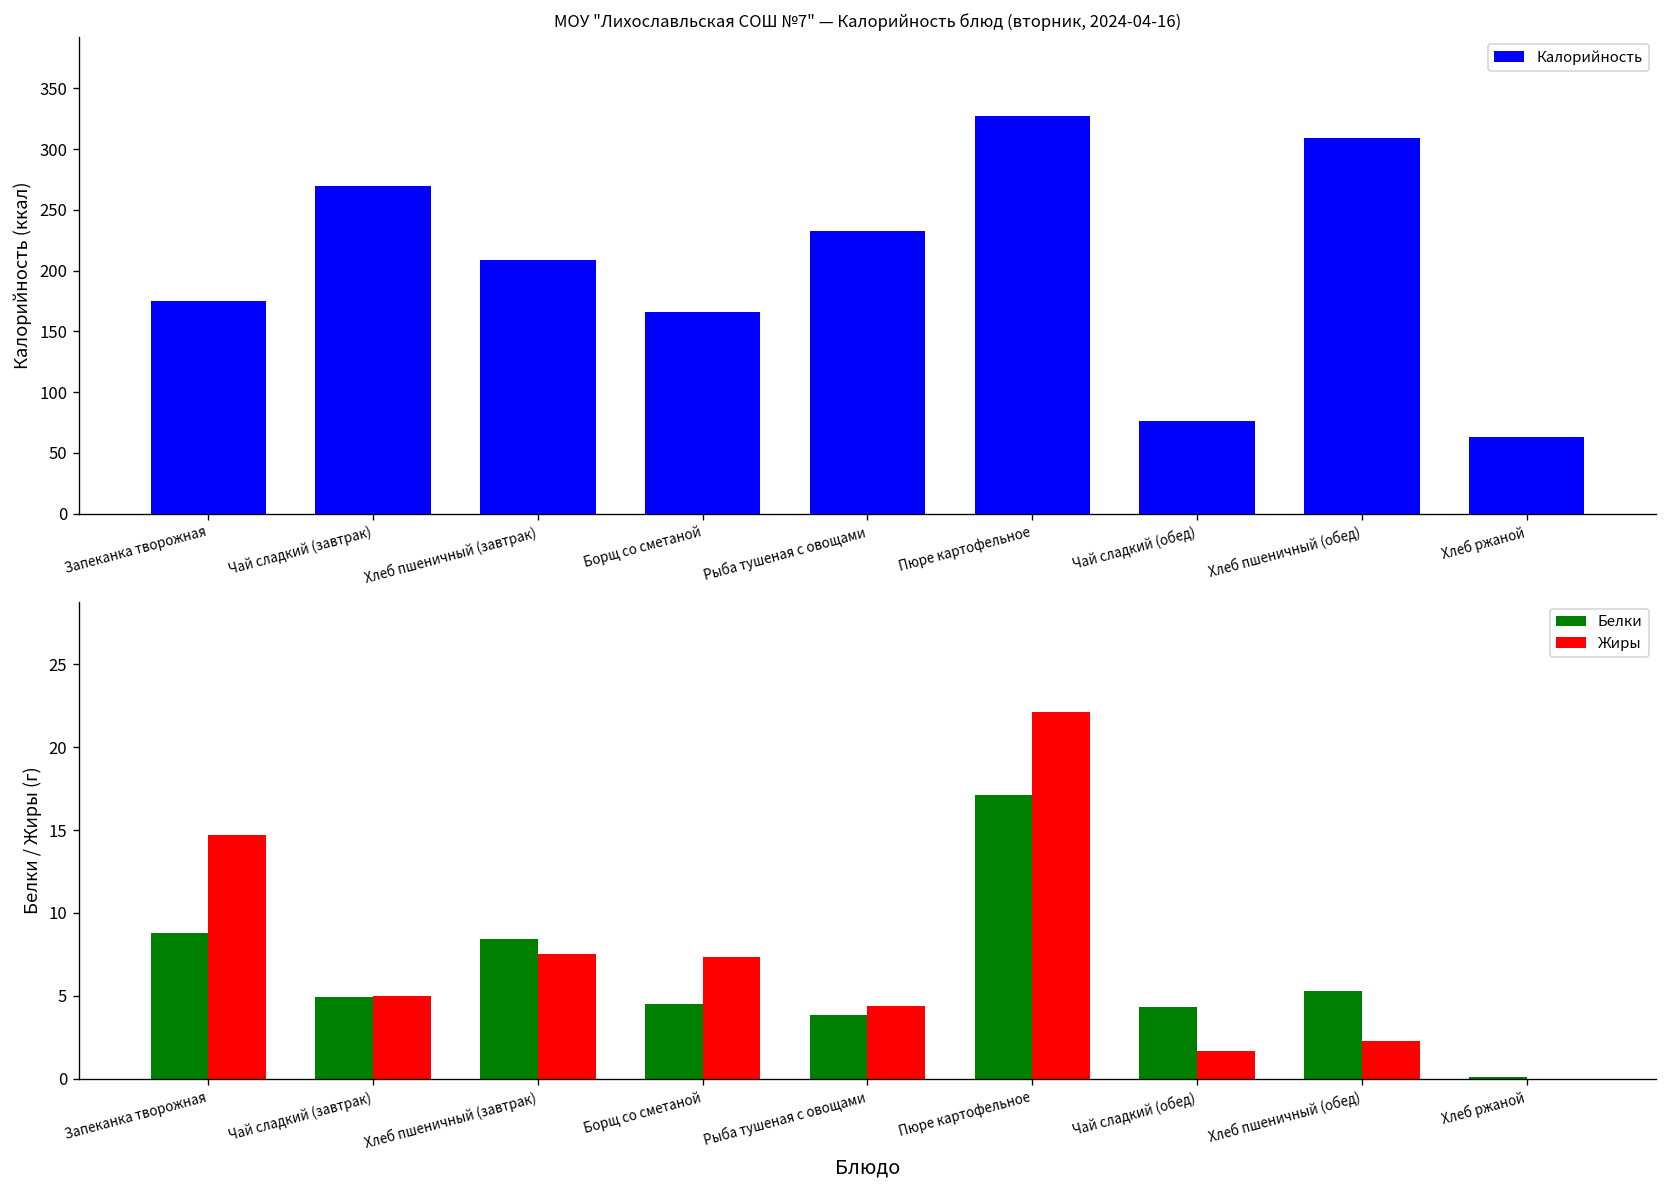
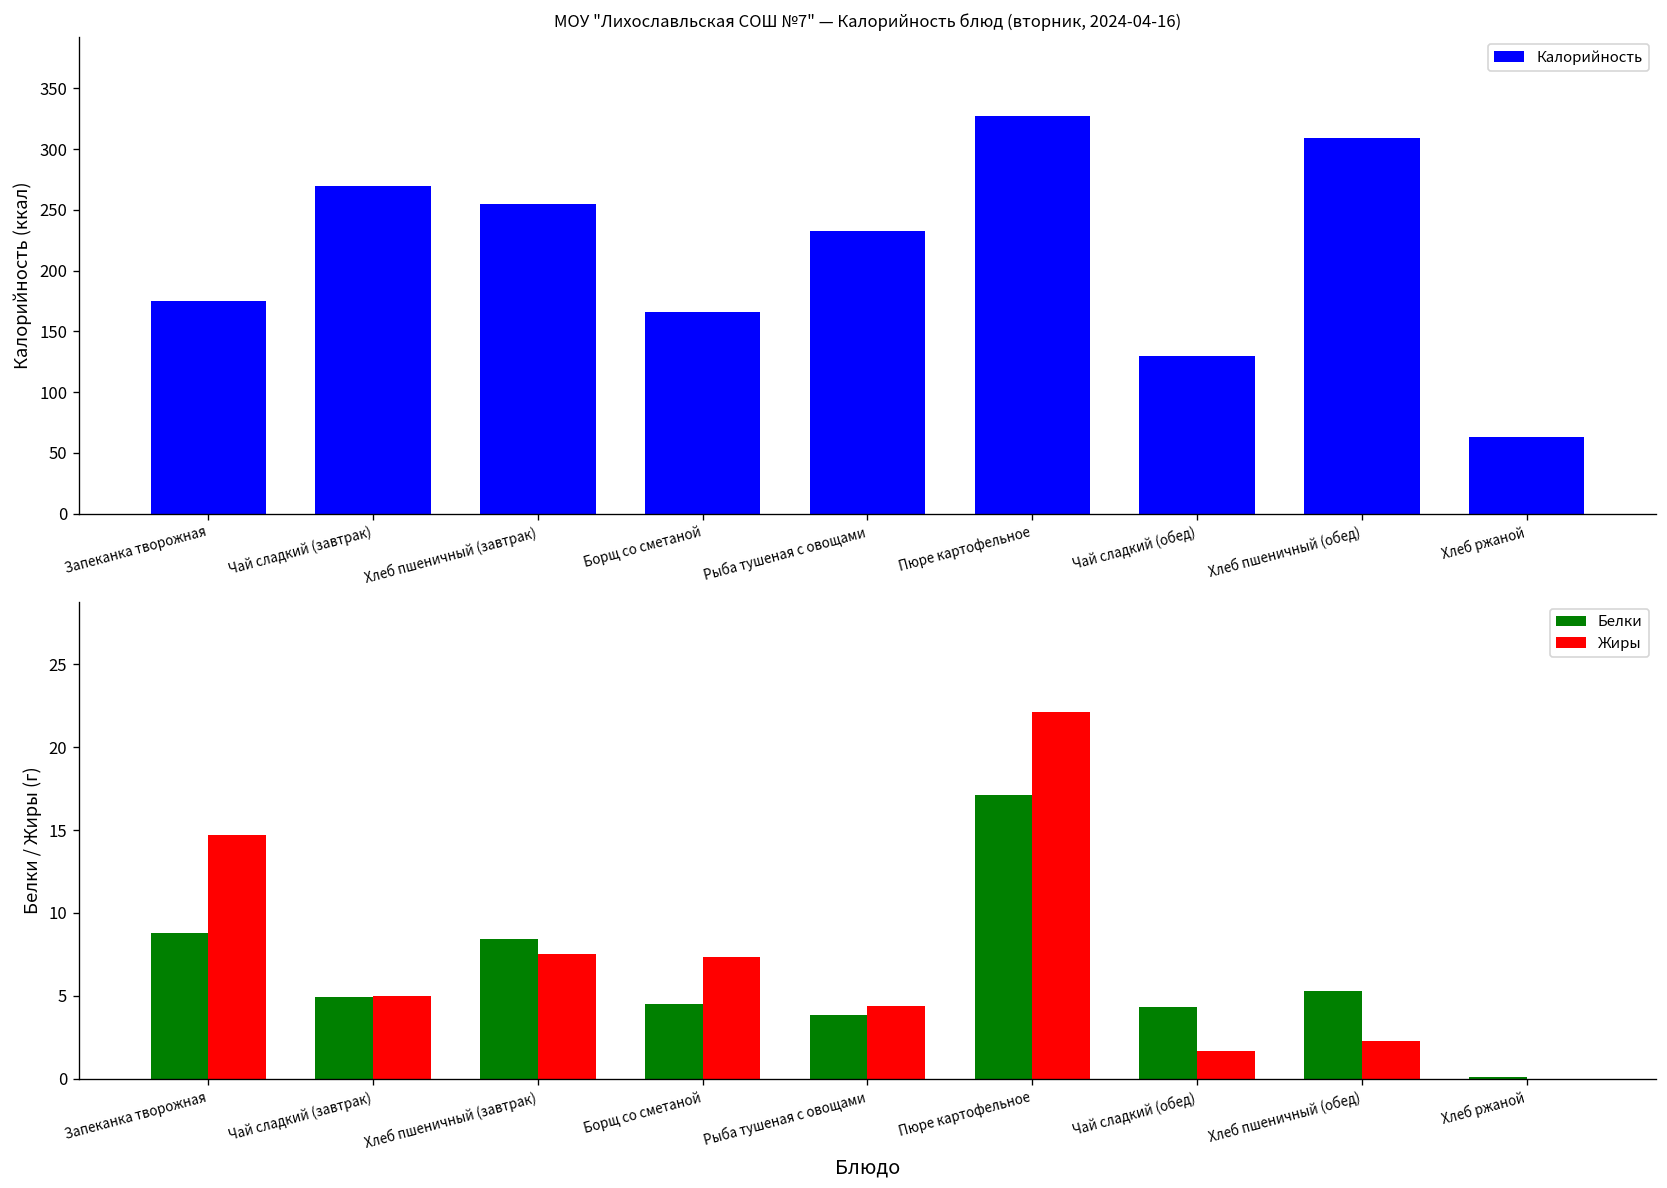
  {
    "МОУ \"Лихославльская СОШ №7\" — Калорийность блюд (вторник, 2024-04-16)": {
      "Запеканка творожная": 175,
      "Чай сладкий (завтрак)": 270,
-     "Хлеб пшеничный (завтрак)": 209,
+     "Хлеб пшеничный (завтрак)": 255,
      "Борщ со сметаной": 166,
      "Рыба тушеная с овощами": 232,
      "Пюре картофельное": 327,
-     "Чай сладкий (обед)": 76,
+     "Чай сладкий (обед)": 130,
      "Хлеб пшеничный (обед)": 309,
      "Хлеб ржаной": 63
    }
  }
